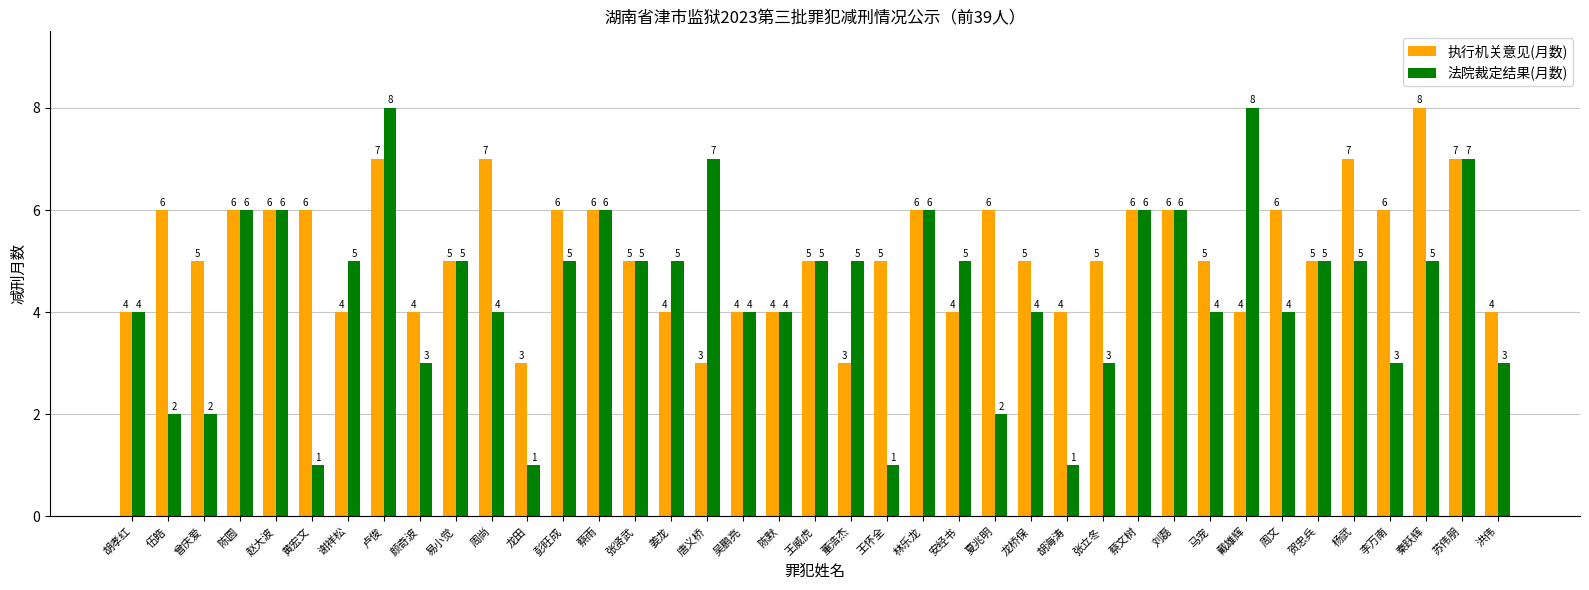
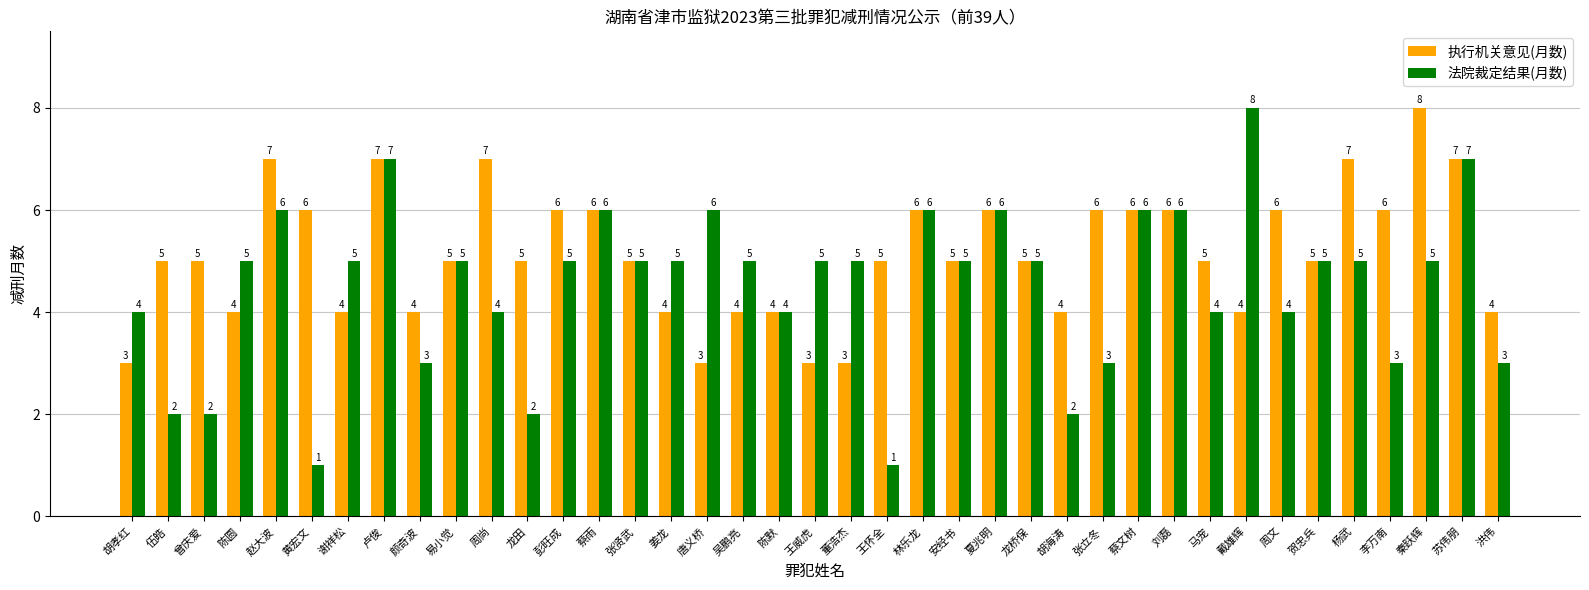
  {
    "执行机关意见(月数)": {
-     "胡孝红": 4,
-     "伍皓": 6,
+     "胡孝红": 3,
+     "伍皓": 5,
      "曾庆爱": 5,
-     "陈圆": 6,
-     "赵大波": 6,
+     "陈圆": 4,
+     "赵大波": 7,
      "黄宏文": 6,
      "谢祥松": 4,
      "卢俊": 7,
      "颜奇波": 4,
      "易小觉": 5,
      "周尚": 7,
-     "龙田": 3,
+     "龙田": 5,
      "彭旺成": 6,
      "蔡雨": 6,
      "张贤武": 5,
      "姜龙": 4,
      "唐义桥": 3,
      "吴鹏亮": 4,
      "陈默": 4,
-     "王威虎": 5,
+     "王威虎": 3,
      "董浩杰": 3,
      "王怀全": 5,
      "林乐龙": 6,
-     "安经书": 4,
+     "安经书": 5,
      "夏兆明": 6,
      "龙桥保": 5,
      "胡海涛": 4,
-     "张立冬": 5,
+     "张立冬": 6,
      "蔡文树": 6,
      "刘磊": 6,
      "马宠": 5,
      "戴雄辉": 4,
      "周文": 6,
      "贺忠兵": 5,
      "杨武": 7,
      "李万南": 6,
      "秦跃辉": 8,
      "苏伟朋": 7,
      "洪伟": 4
    },
    "法院裁定结果(月数)": {
      "胡孝红": 4,
      "伍皓": 2,
      "曾庆爱": 2,
-     "陈圆": 6,
+     "陈圆": 5,
      "赵大波": 6,
      "黄宏文": 1,
      "谢祥松": 5,
-     "卢俊": 8,
+     "卢俊": 7,
      "颜奇波": 3,
      "易小觉": 5,
      "周尚": 4,
-     "龙田": 1,
+     "龙田": 2,
      "彭旺成": 5,
      "蔡雨": 6,
      "张贤武": 5,
      "姜龙": 5,
-     "唐义桥": 7,
-     "吴鹏亮": 4,
+     "唐义桥": 6,
+     "吴鹏亮": 5,
      "陈默": 4,
      "王威虎": 5,
      "董浩杰": 5,
      "王怀全": 1,
      "林乐龙": 6,
      "安经书": 5,
-     "夏兆明": 2,
-     "龙桥保": 4,
-     "胡海涛": 1,
+     "夏兆明": 6,
+     "龙桥保": 5,
+     "胡海涛": 2,
      "张立冬": 3,
      "蔡文树": 6,
      "刘磊": 6,
      "马宠": 4,
      "戴雄辉": 8,
      "周文": 4,
      "贺忠兵": 5,
      "杨武": 5,
      "李万南": 3,
      "秦跃辉": 5,
      "苏伟朋": 7,
      "洪伟": 3
    }
  }
